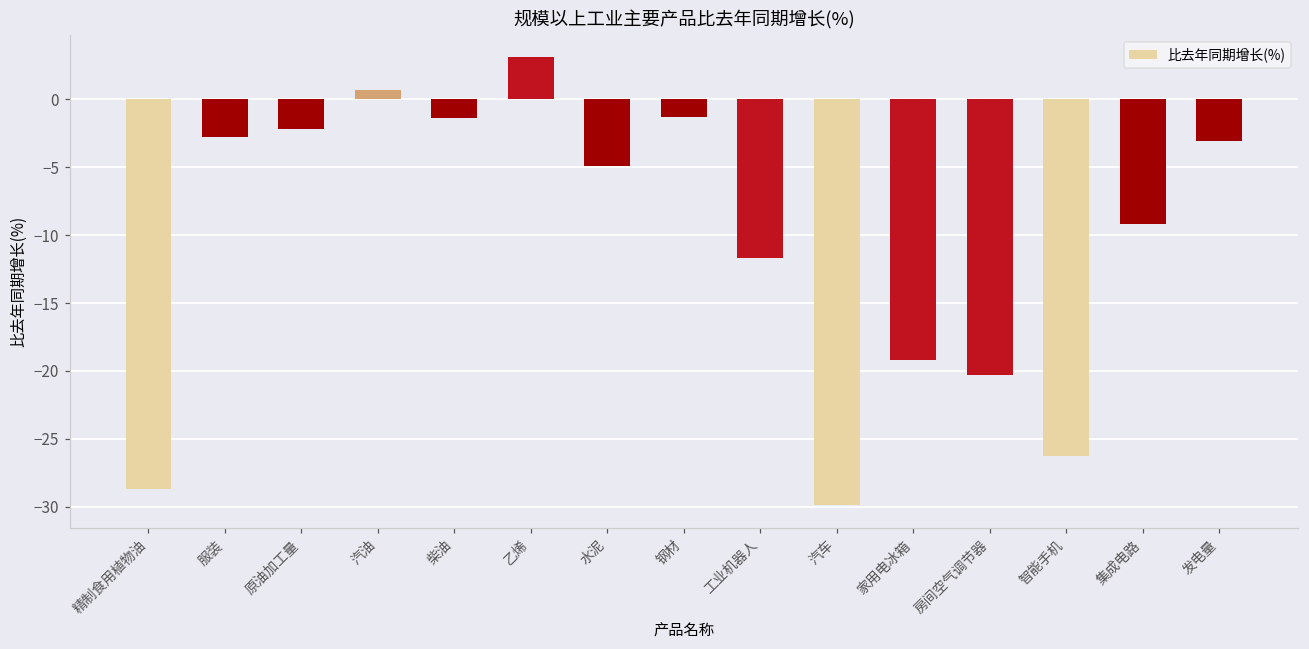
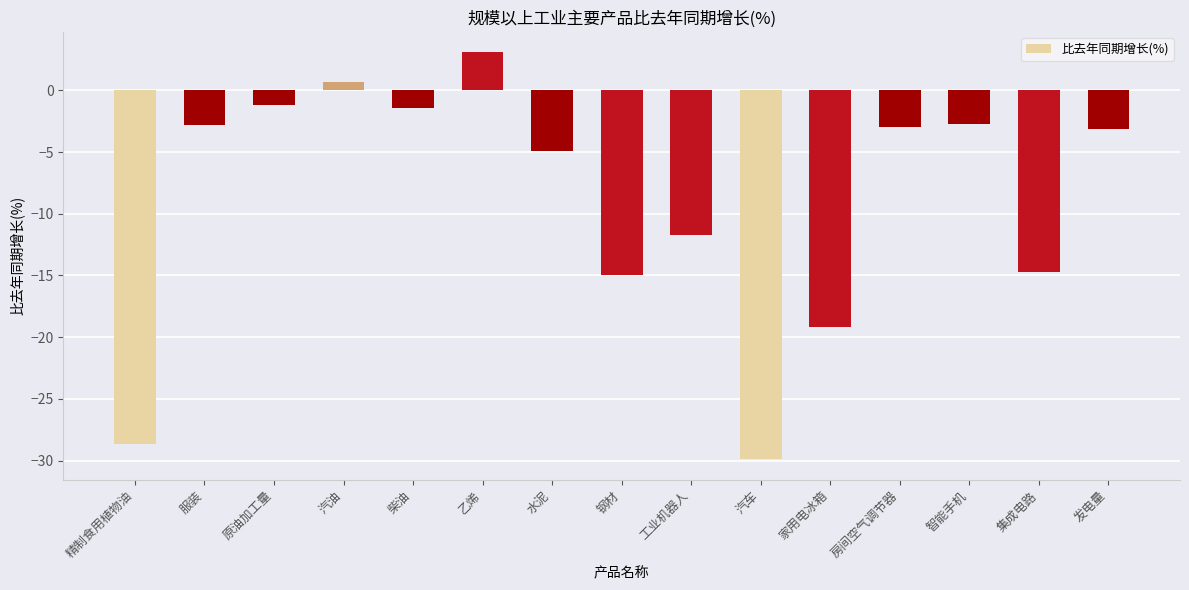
  {
    "精制食用植物油": -28.7,
    "服装": -2.8,
-   "原油加工量": -2.2,
+   "原油加工量": -1.2,
    "汽油": 0.7,
    "柴油": -1.4,
    "乙烯": 3.1,
    "水泥": -4.9,
-   "钢材": -1.3,
+   "钢材": -15.0,
    "工业机器人": -11.7,
    "汽车": -29.9,
    "家用电冰箱": -19.2,
-   "房间空气调节器": -20.3,
-   "智能手机": -26.3,
-   "集成电路": -9.2,
+   "房间空气调节器": -3.0,
+   "智能手机": -2.7,
+   "集成电路": -14.7,
    "发电量": -3.1
  }
